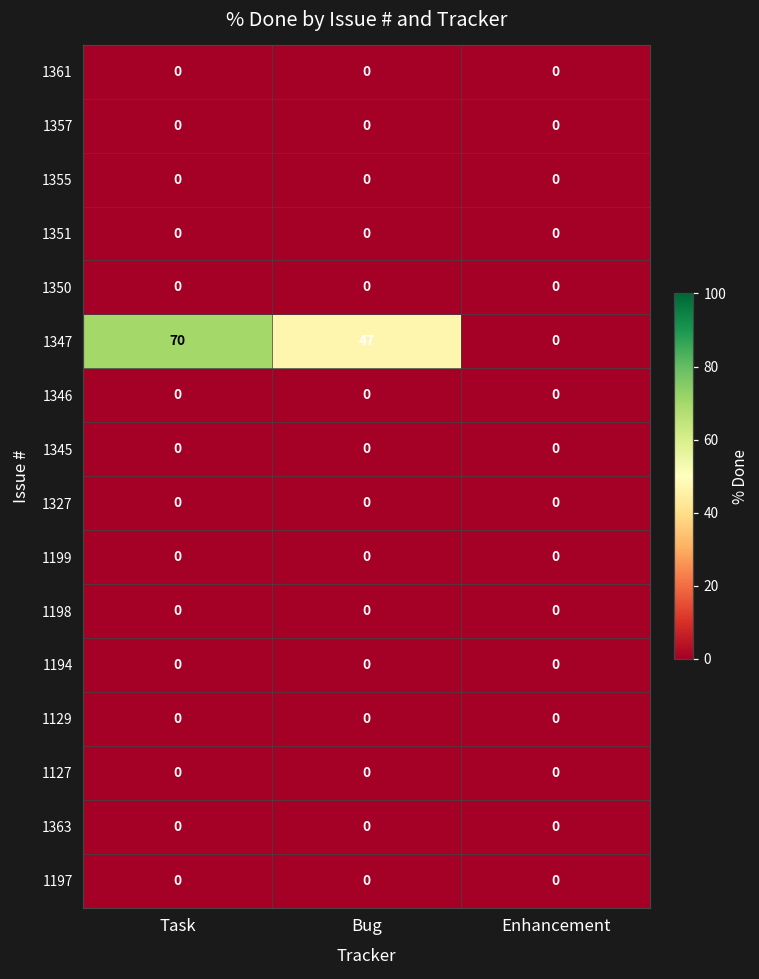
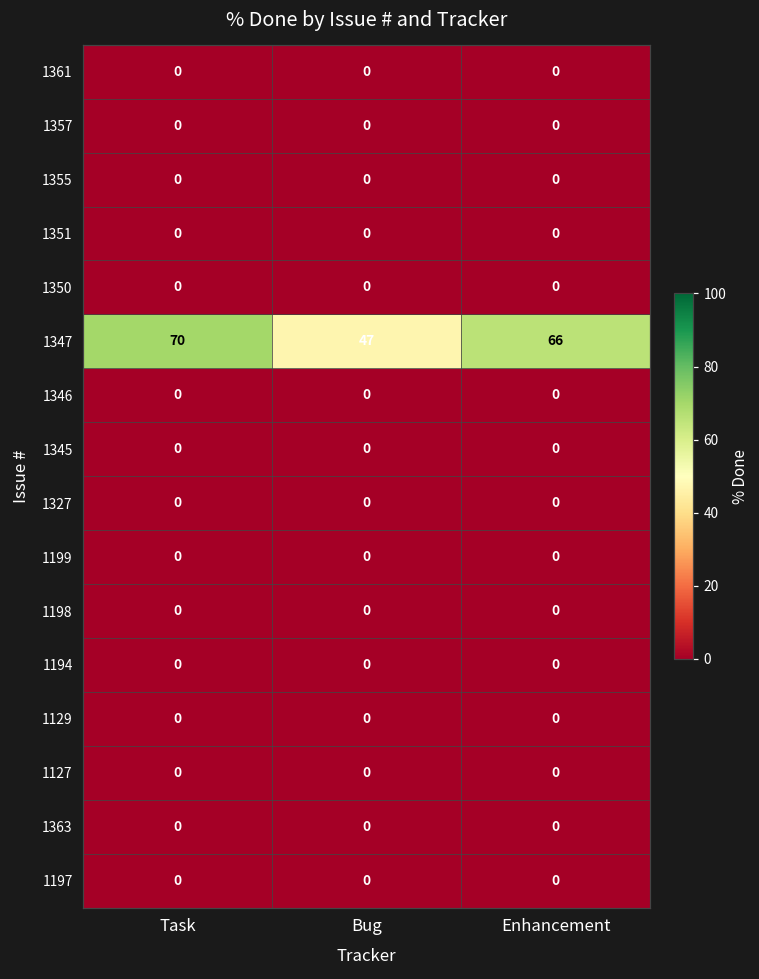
  {
    "1361": {
      "Task": 0,
      "Bug": 0,
      "Enhancement": 0
    },
    "1357": {
      "Task": 0,
      "Bug": 0,
      "Enhancement": 0
    },
    "1355": {
      "Task": 0,
      "Bug": 0,
      "Enhancement": 0
    },
    "1351": {
      "Task": 0,
      "Bug": 0,
      "Enhancement": 0
    },
    "1350": {
      "Task": 0,
      "Bug": 0,
      "Enhancement": 0
    },
    "1347": {
      "Task": 70,
      "Bug": 47,
-     "Enhancement": 0
+     "Enhancement": 66
    },
    "1346": {
      "Task": 0,
      "Bug": 0,
      "Enhancement": 0
    },
    "1345": {
      "Task": 0,
      "Bug": 0,
      "Enhancement": 0
    },
    "1327": {
      "Task": 0,
      "Bug": 0,
      "Enhancement": 0
    },
    "1199": {
      "Task": 0,
      "Bug": 0,
      "Enhancement": 0
    },
    "1198": {
      "Task": 0,
      "Bug": 0,
      "Enhancement": 0
    },
    "1194": {
      "Task": 0,
      "Bug": 0,
      "Enhancement": 0
    },
    "1129": {
      "Task": 0,
      "Bug": 0,
      "Enhancement": 0
    },
    "1127": {
      "Task": 0,
      "Bug": 0,
      "Enhancement": 0
    },
    "1363": {
      "Task": 0,
      "Bug": 0,
      "Enhancement": 0
    },
    "1197": {
      "Task": 0,
      "Bug": 0,
      "Enhancement": 0
    }
  }
